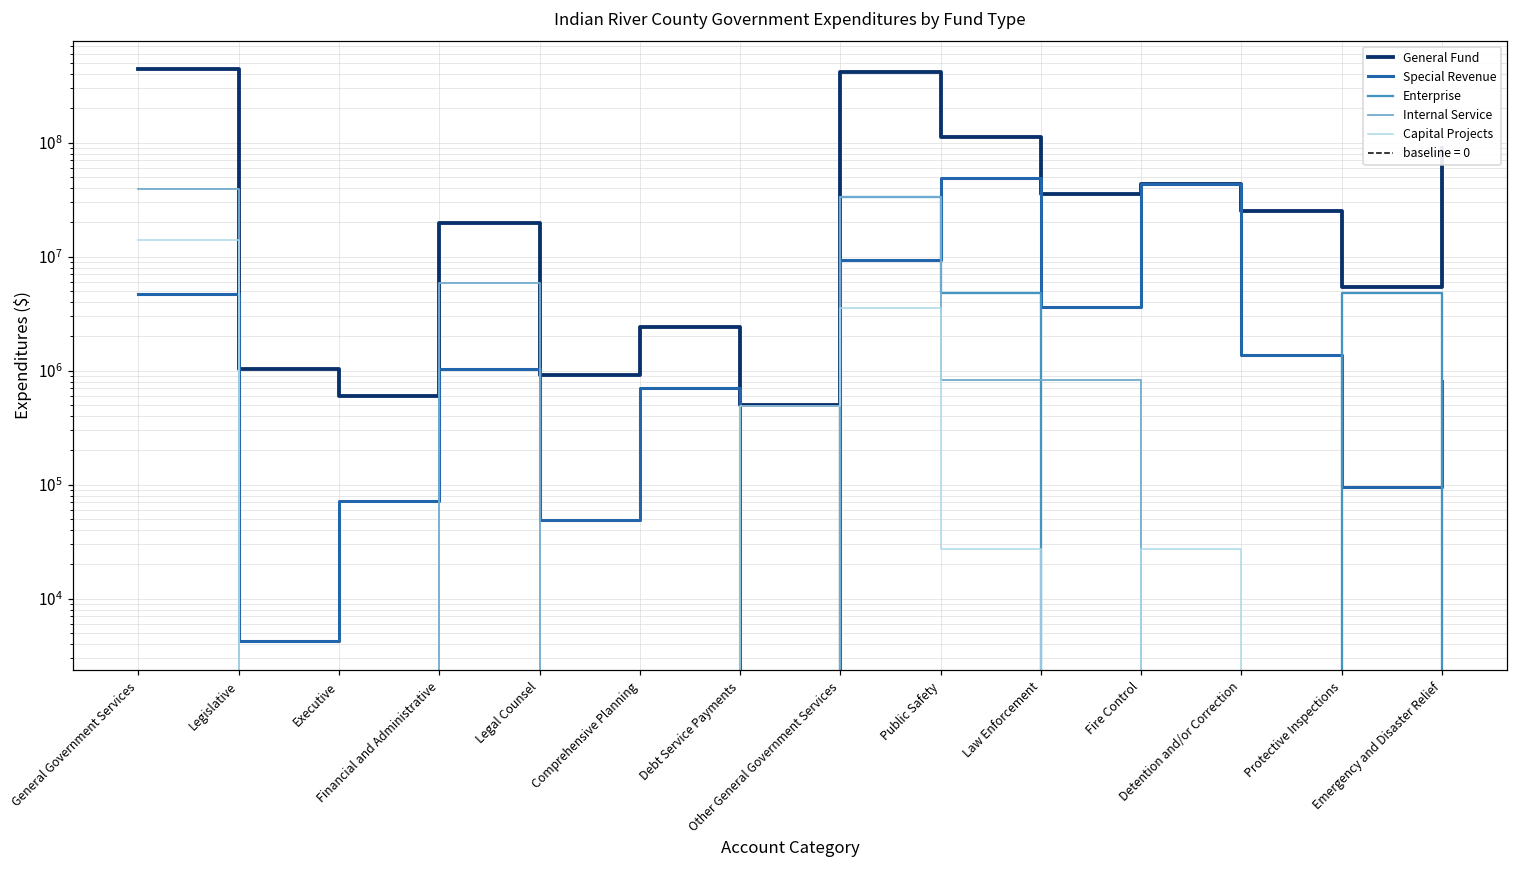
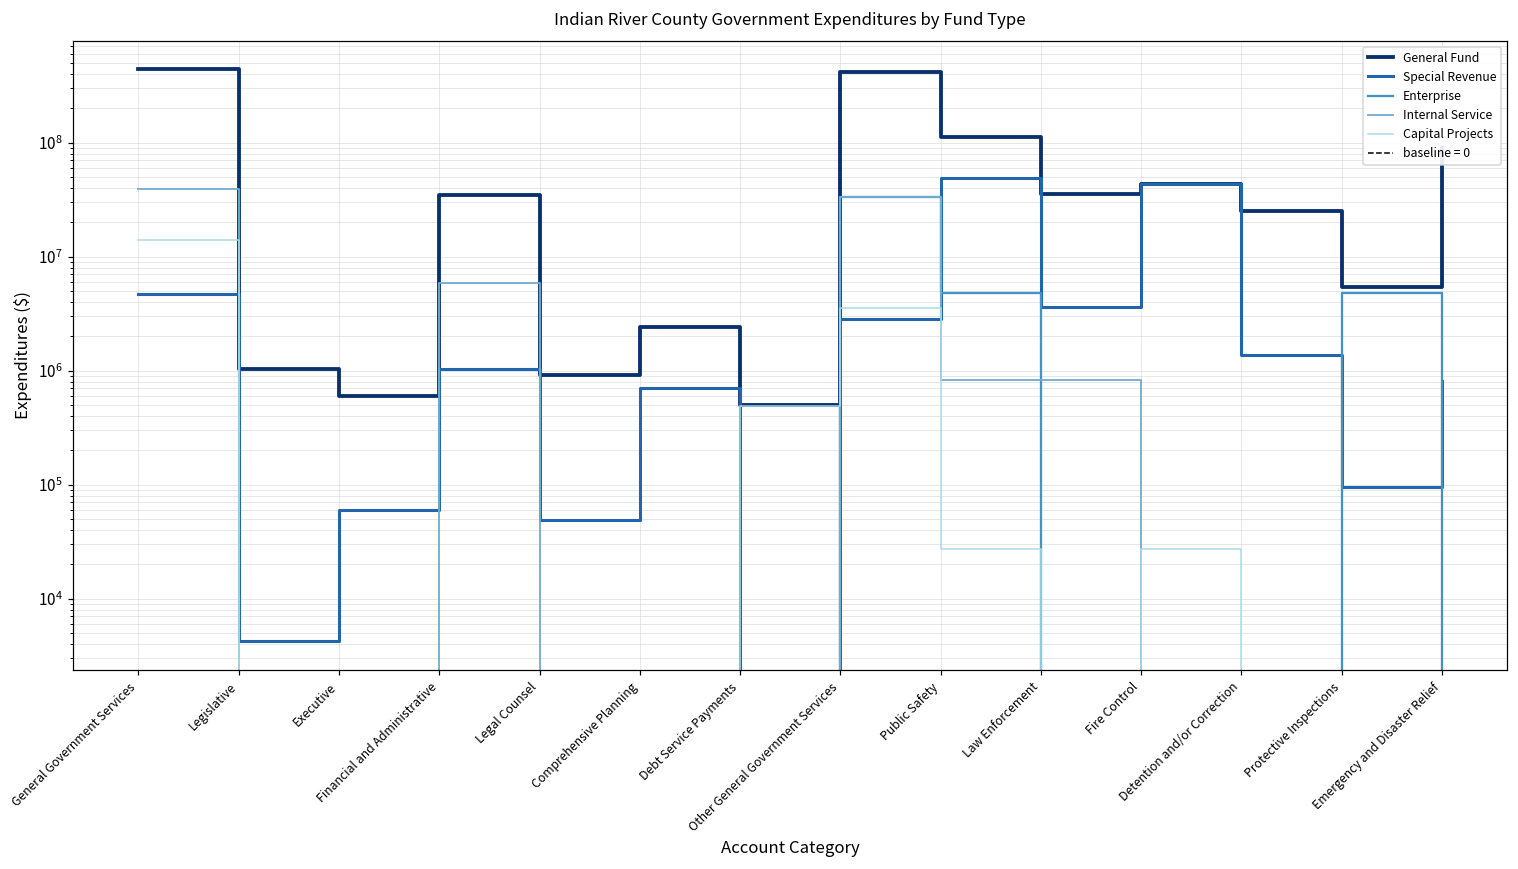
  {
    "General Fund": {
      "General Government Services": 440000000,
      "Legislative": 1000000,
      "Executive": 600000,
-     "Financial and Administrative": 20000000,
+     "Financial and Administrative": 35000000,
      "Legal Counsel": 900000,
      "Comprehensive Planning": 2400000,
      "Other General Government Services": 410000000,
      "Public Safety": 110000000,
      "Law Enforcement": 35000000,
      "Detention and/or Correction": 25000000,
      "Protective Inspections": 5000000
    },
    "Special Revenue": {
      "General Government Services": 5000000,
      "Legislative": 4200,
-     "Executive": 70000,
+     "Executive": 60000,
      "Financial and Administrative": 1000000,
      "Legal Counsel": 50000,
      "Comprehensive Planning": 700000,
-     "Other General Government Services": 9000000,
+     "Other General Government Services": 2800000,
      "Public Safety": 50000000,
      "Law Enforcement": 3600000,
      "Detention and/or Correction": 1400000,
      "Protective Inspections": 100000,
      "Emergency and Disaster Relief": 800000
    },
    "Capital Projects": {
      "General Government Services": 14000000,
      "Other General Government Services": 3500000,
      "Public Safety": 28000,
      "Fire Control": 28000
    }
  }
